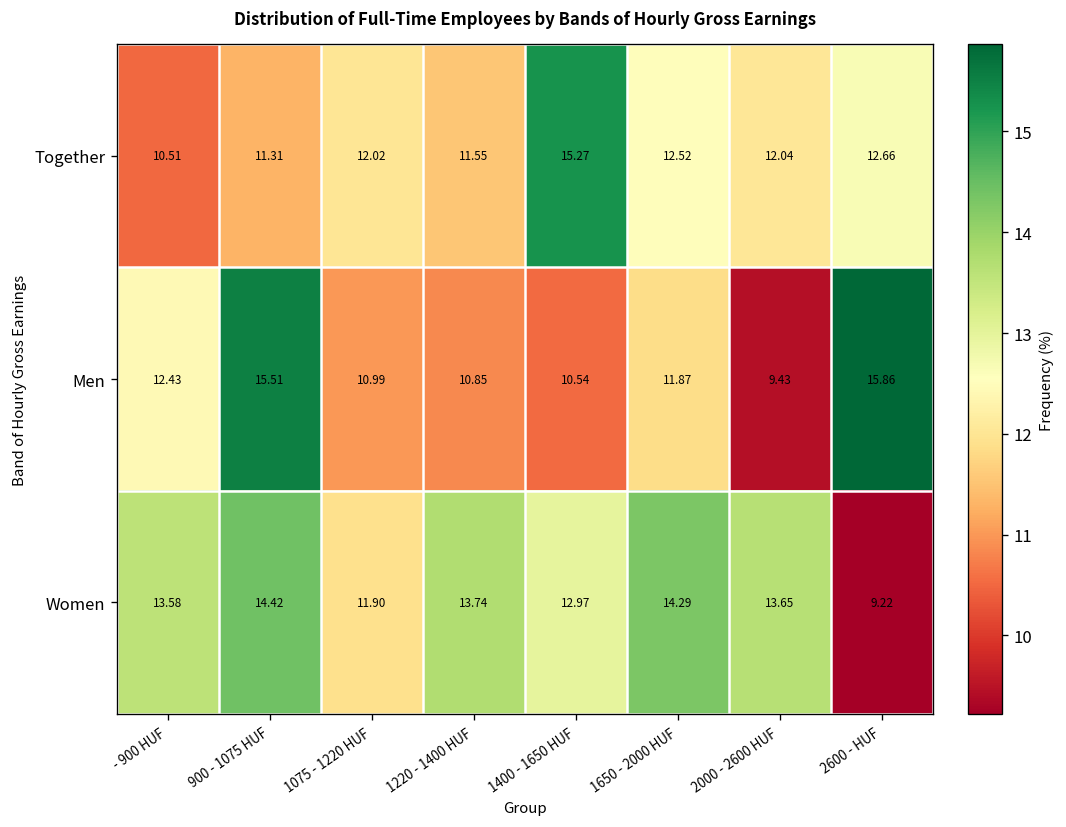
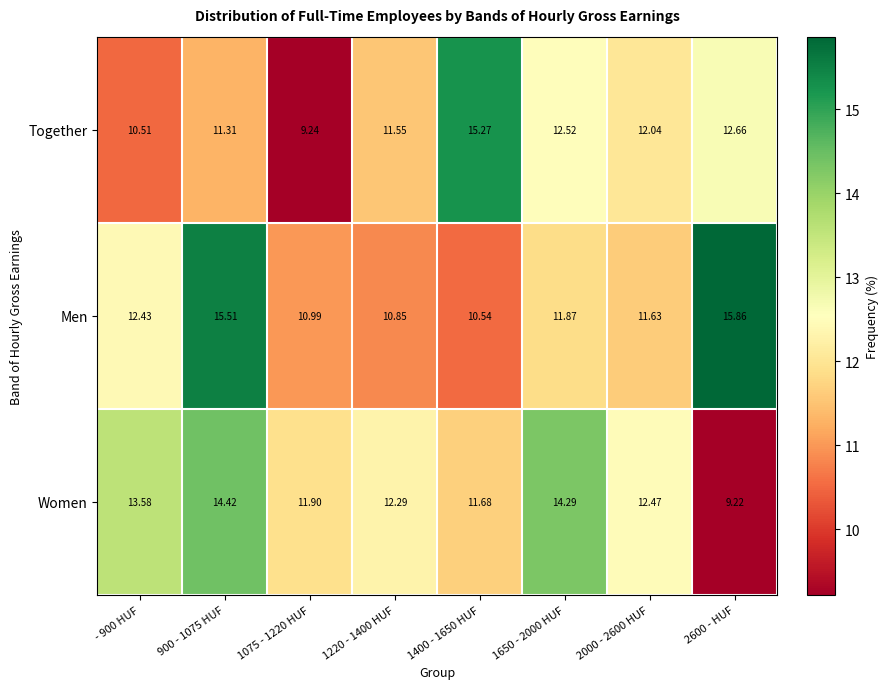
  {
    "Together": {
      "- 900 HUF": 10.51,
      "900 - 1075 HUF": 11.31,
-     "1075 - 1220 HUF": 12.02,
+     "1075 - 1220 HUF": 9.24,
      "1220 - 1400 HUF": 11.55,
      "1400 - 1650 HUF": 15.27,
      "1650 - 2000 HUF": 12.52,
      "2000 - 2600 HUF": 12.04,
      "2600 - HUF": 12.66
    },
    "Men": {
      "- 900 HUF": 12.43,
      "900 - 1075 HUF": 15.51,
      "1075 - 1220 HUF": 10.99,
      "1220 - 1400 HUF": 10.85,
      "1400 - 1650 HUF": 10.54,
      "1650 - 2000 HUF": 11.87,
-     "2000 - 2600 HUF": 9.43,
+     "2000 - 2600 HUF": 11.63,
      "2600 - HUF": 15.86
    },
    "Women": {
      "- 900 HUF": 13.58,
      "900 - 1075 HUF": 14.42,
      "1075 - 1220 HUF": 11.90,
-     "1220 - 1400 HUF": 13.74,
-     "1400 - 1650 HUF": 12.97,
+     "1220 - 1400 HUF": 12.29,
+     "1400 - 1650 HUF": 11.68,
      "1650 - 2000 HUF": 14.29,
-     "2000 - 2600 HUF": 13.65,
+     "2000 - 2600 HUF": 12.47,
      "2600 - HUF": 9.22
    }
  }
